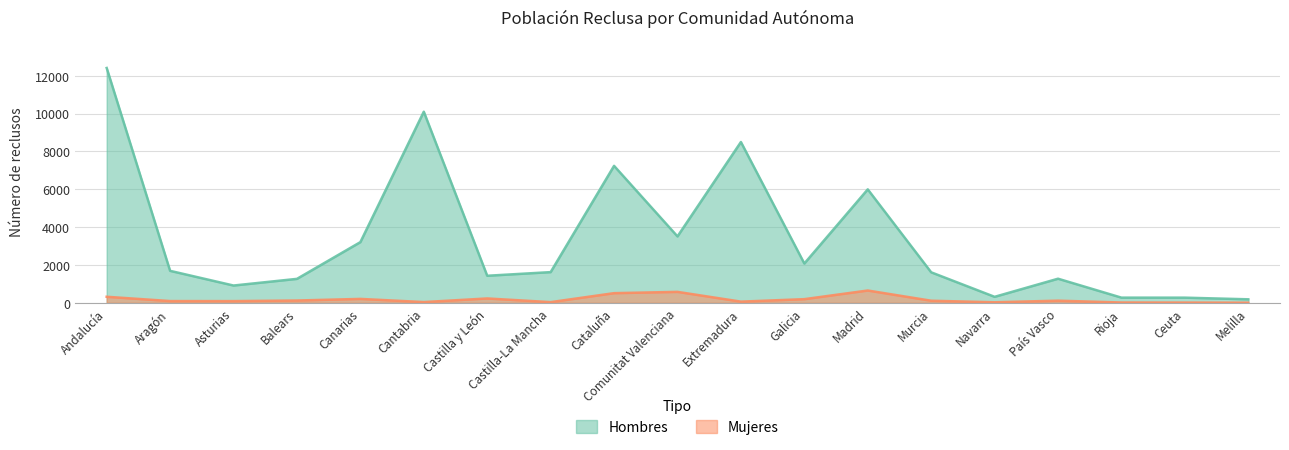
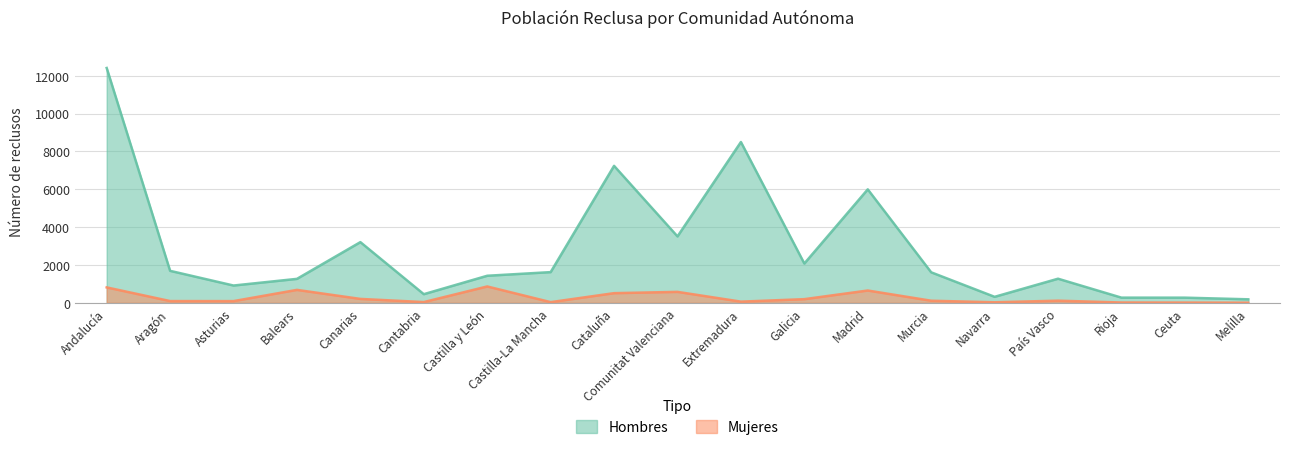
  {
    "Hombres": {
      "Andalucía": 12400,
      "Aragón": 1700,
      "Asturias": 900,
      "Balears": 1300,
      "Canarias": 3200,
-     "Cantabria": 10100,
+     "Cantabria": 500,
      "Castilla y León": 1400,
      "Castilla-La Mancha": 1600,
      "Cataluña": 7200,
      "Comunitat Valenciana": 3500,
      "Extremadura": 8500,
      "Galicia": 2100,
      "Madrid": 6000,
      "Murcia": 1600,
      "Navarra": 300,
      "País Vasco": 1300,
      "Rioja": 300,
      "Ceuta": 300,
      "Melilla": 200
    },
    "Mujeres": {
-     "Andalucía": 300,
+     "Andalucía": 800,
      "Aragón": 100,
      "Asturias": 100,
-     "Balears": 100,
+     "Balears": 700,
      "Canarias": 200,
      "Cantabria": 0,
-     "Castilla y León": 200,
+     "Castilla y León": 900,
      "Castilla-La Mancha": 0,
      "Cataluña": 500,
      "Comunitat Valenciana": 600,
      "Extremadura": 100,
      "Galicia": 200,
      "Madrid": 700,
      "Murcia": 100,
      "Navarra": 0,
      "País Vasco": 100,
      "Rioja": 0,
      "Ceuta": 0,
      "Melilla": 0
    }
  }
